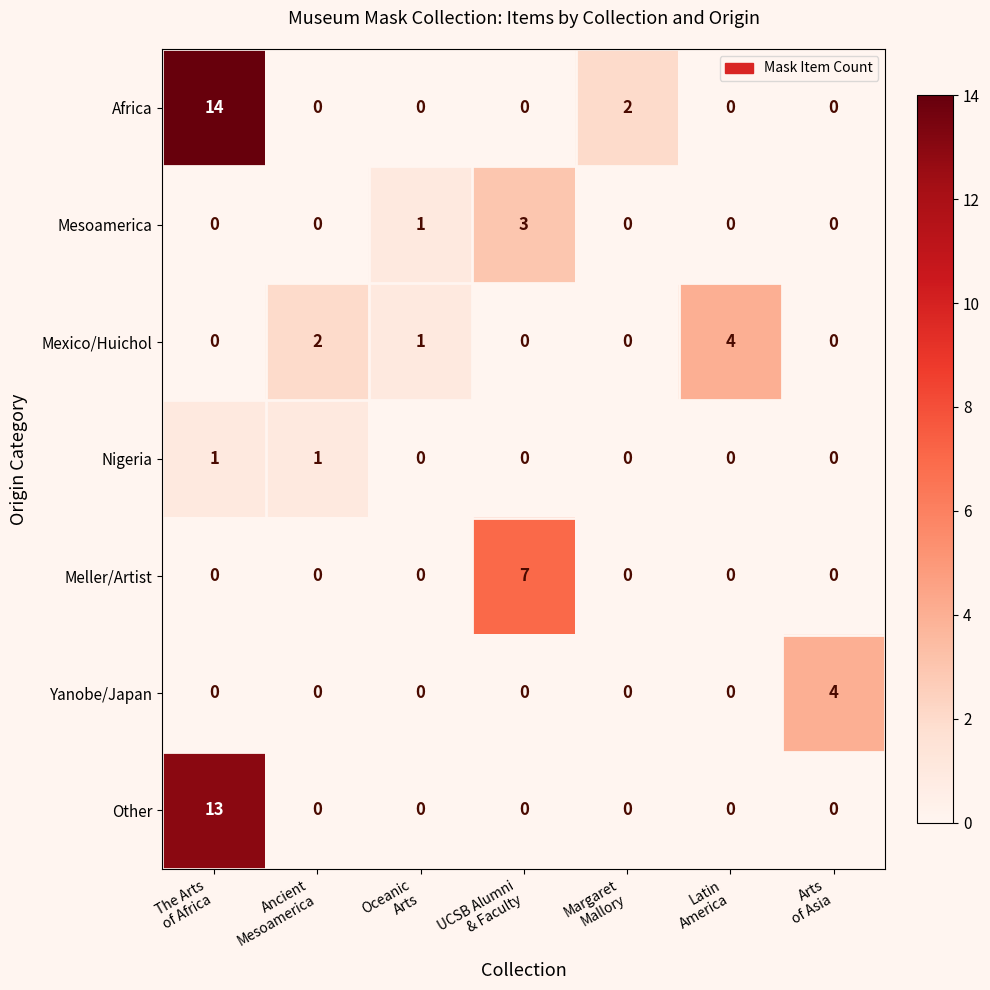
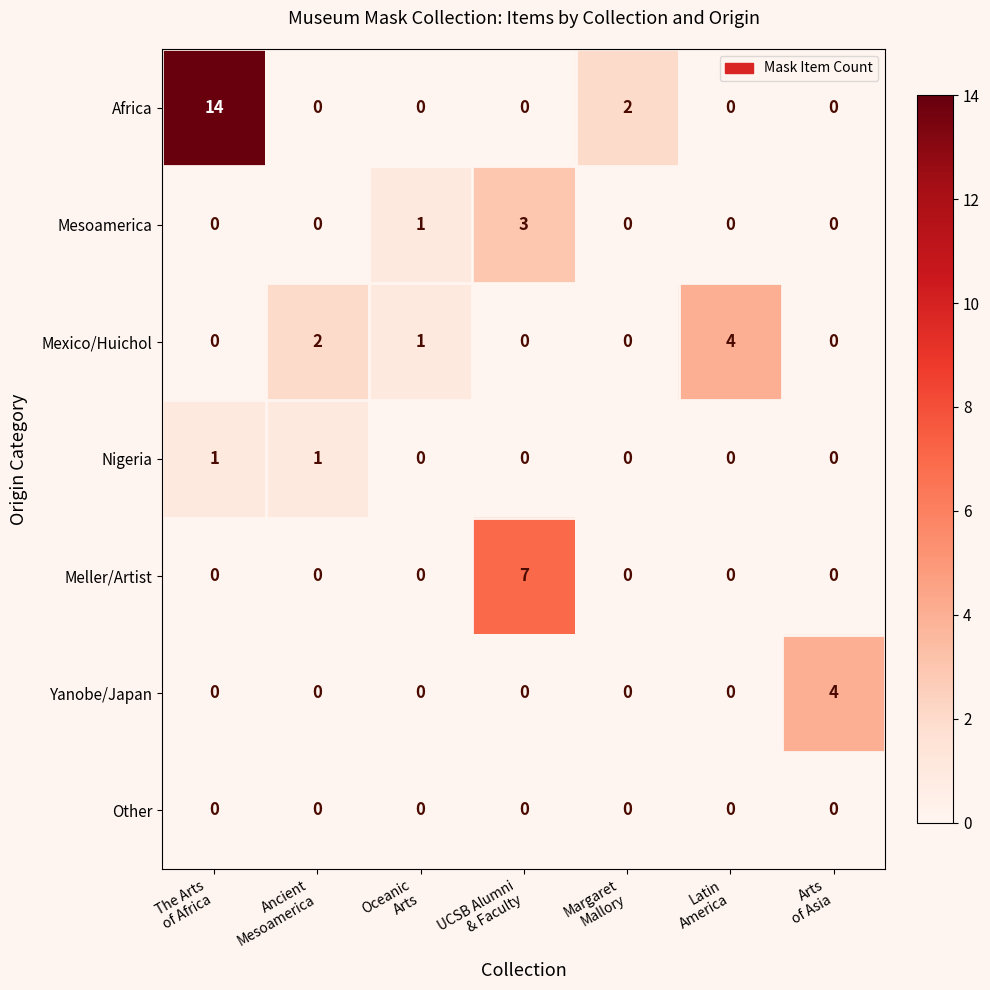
  {
    "Africa": {
      "The Arts of Africa": 14,
      "Ancient Mesoamerica": 0,
      "Oceanic Arts": 0,
      "UCSB Alumni & Faculty": 0,
      "Margaret Mallory": 2,
      "Latin America": 0,
      "Arts of Asia": 0
    },
    "Mesoamerica": {
      "The Arts of Africa": 0,
      "Ancient Mesoamerica": 0,
      "Oceanic Arts": 1,
      "UCSB Alumni & Faculty": 3,
      "Margaret Mallory": 0,
      "Latin America": 0,
      "Arts of Asia": 0
    },
    "Mexico/Huichol": {
      "The Arts of Africa": 0,
      "Ancient Mesoamerica": 2,
      "Oceanic Arts": 1,
      "UCSB Alumni & Faculty": 0,
      "Margaret Mallory": 0,
      "Latin America": 4,
      "Arts of Asia": 0
    },
    "Nigeria": {
      "The Arts of Africa": 1,
      "Ancient Mesoamerica": 1,
      "Oceanic Arts": 0,
      "UCSB Alumni & Faculty": 0,
      "Margaret Mallory": 0,
      "Latin America": 0,
      "Arts of Asia": 0
    },
    "Meller/Artist": {
      "The Arts of Africa": 0,
      "Ancient Mesoamerica": 0,
      "Oceanic Arts": 0,
      "UCSB Alumni & Faculty": 7,
      "Margaret Mallory": 0,
      "Latin America": 0,
      "Arts of Asia": 0
    },
    "Yanobe/Japan": {
      "The Arts of Africa": 0,
      "Ancient Mesoamerica": 0,
      "Oceanic Arts": 0,
      "UCSB Alumni & Faculty": 0,
      "Margaret Mallory": 0,
      "Latin America": 0,
      "Arts of Asia": 4
    },
    "Other": {
-     "The Arts of Africa": 13,
+     "The Arts of Africa": 0,
      "Ancient Mesoamerica": 0,
      "Oceanic Arts": 0,
      "UCSB Alumni & Faculty": 0,
      "Margaret Mallory": 0,
      "Latin America": 0,
      "Arts of Asia": 0
    }
  }
